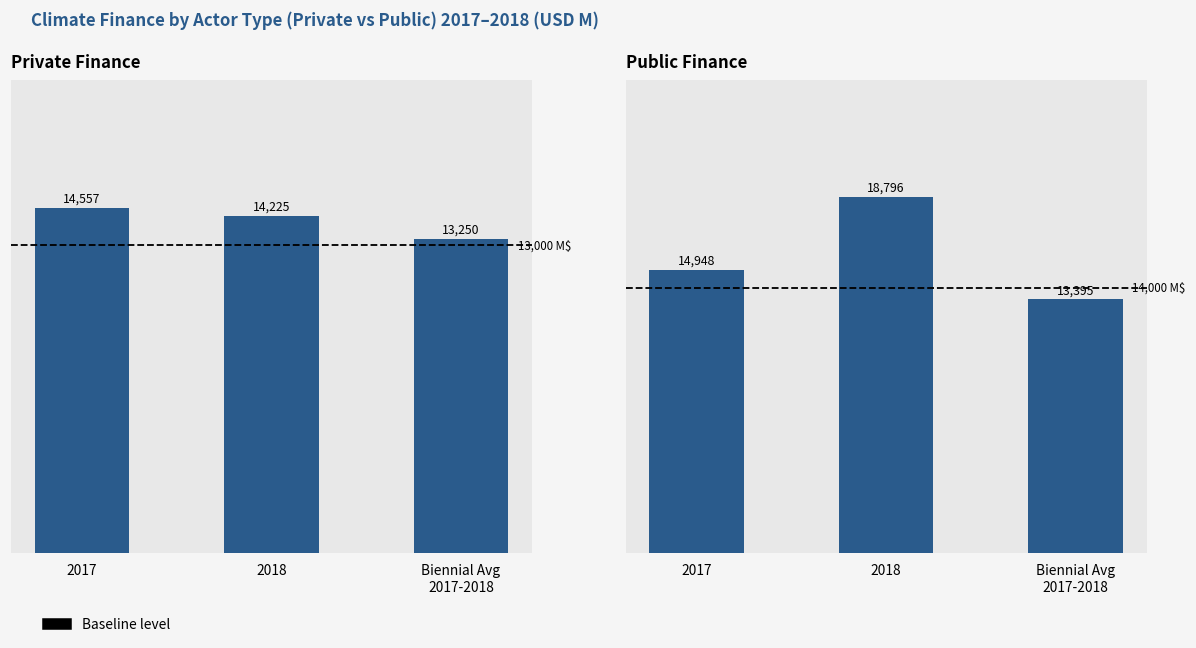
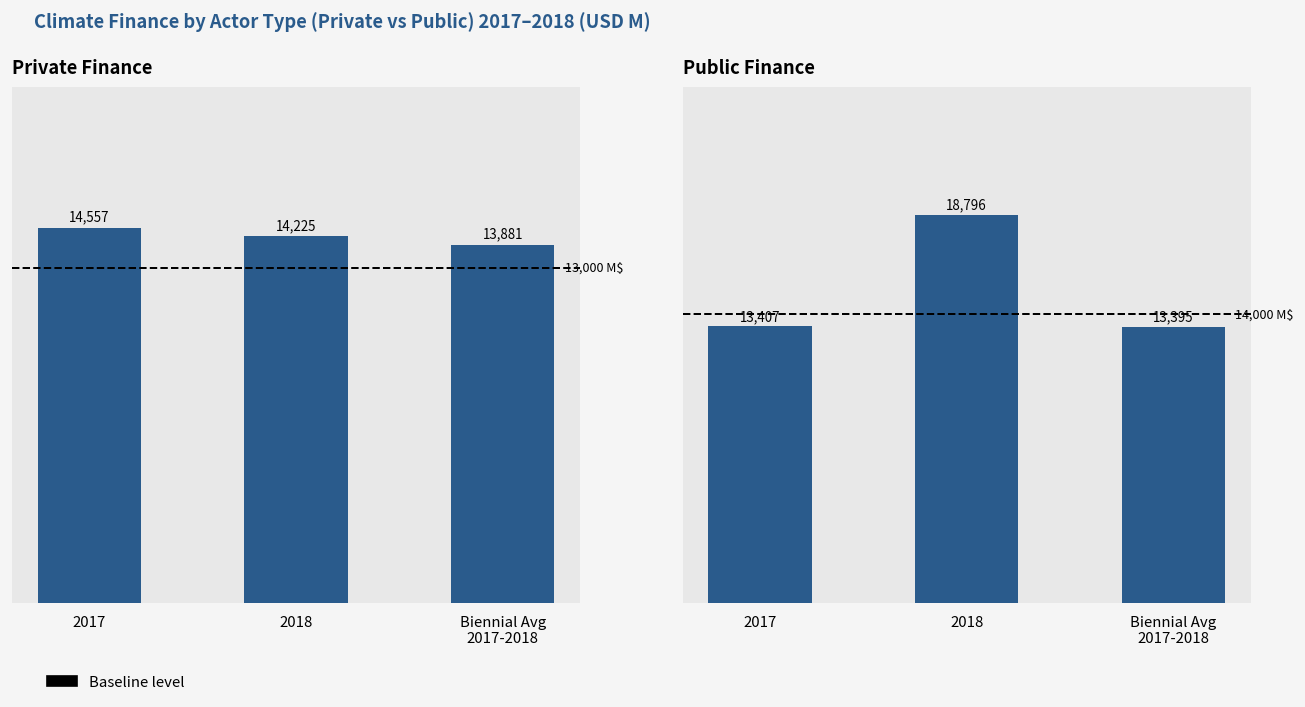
  {
    "Private Finance": {
      "2017": "14,557",
      "2018": "14,225",
-     "Biennial Avg 2017-2018": "13,250"
+     "Biennial Avg 2017-2018": "13,881"
    },
    "Public Finance": {
-     "2017": "14,948",
+     "2017": "13,407",
      "2018": "18,796",
      "Biennial Avg 2017-2018": "13,395"
    }
  }
